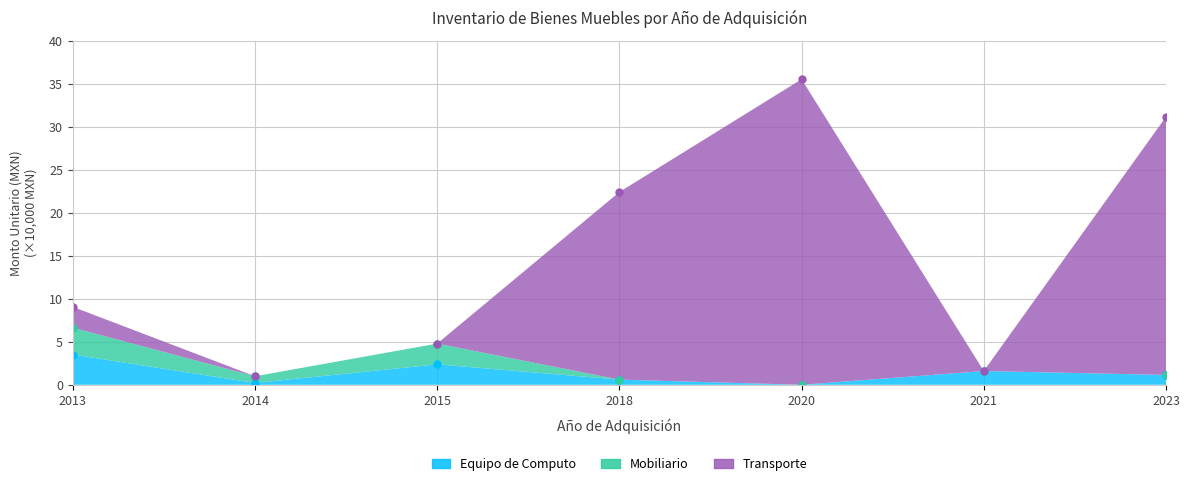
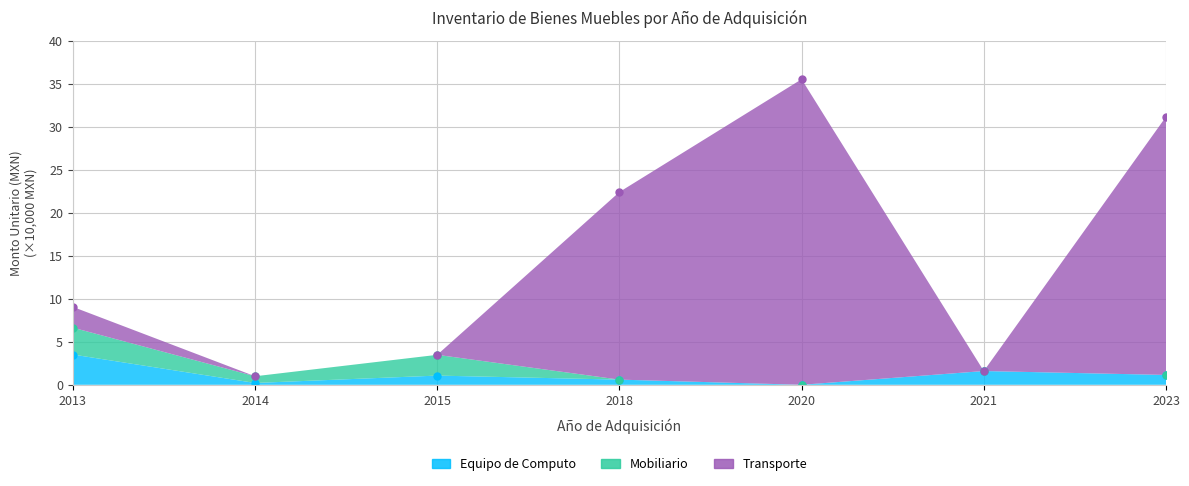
  {
    "Equipo de Computo": {
      "2013": 4,
      "2014": 0,
-     "2015": 2
+     "2015": 1
    },
    "Mobiliario": {
      "2013": 3
    },
    "Transporte": {
      "2013": 2,
      "2018": 22,
      "2020": 36,
      "2023": 30
    }
  }
